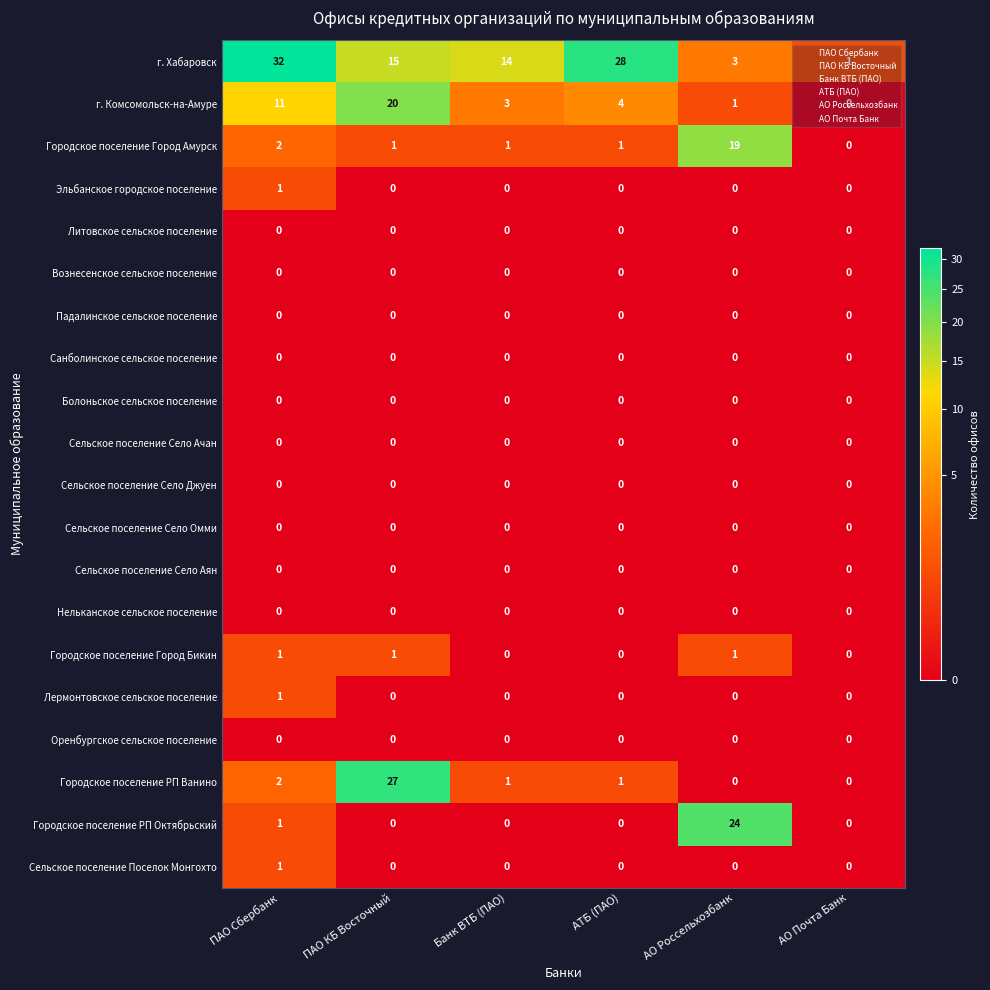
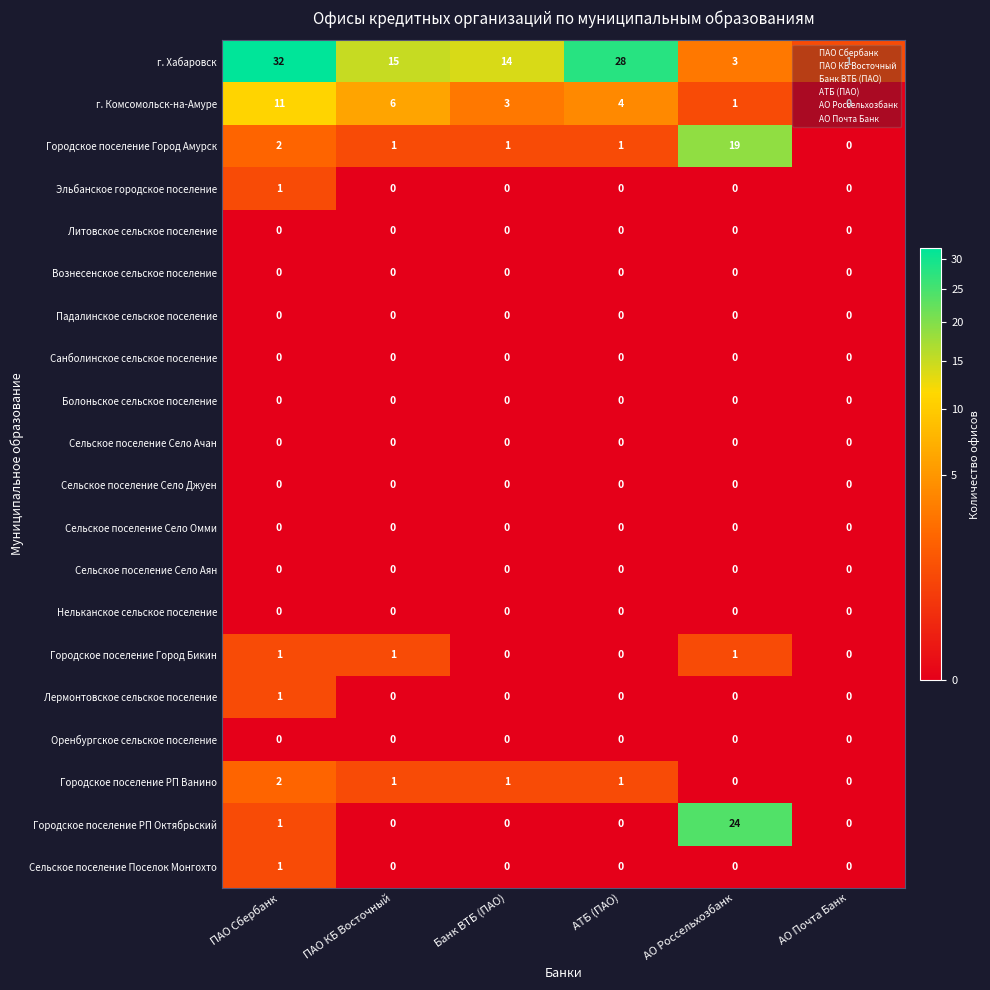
  {
    "г. Хабаровск": {
      "ПАО Сбербанк": 32,
      "ПАО КБ Восточный": 15,
      "Банк ВТБ (ПАО)": 14,
      "АТБ (ПАО)": 28,
      "АО Россельхозбанк": 3
    },
    "г. Комсомольск-на-Амуре": {
      "ПАО Сбербанк": 11,
-     "ПАО КБ Восточный": 20,
+     "ПАО КБ Восточный": 6,
      "Банк ВТБ (ПАО)": 3,
      "АТБ (ПАО)": 4,
      "АО Россельхозбанк": 1
    },
    "Городское поселение Город Амурск": {
      "ПАО Сбербанк": 2,
      "ПАО КБ Восточный": 1,
      "Банк ВТБ (ПАО)": 1,
      "АТБ (ПАО)": 1,
      "АО Россельхозбанк": 19,
      "АО Почта Банк": 0
    },
    "Эльбанское городское поселение": {
      "ПАО Сбербанк": 1,
      "ПАО КБ Восточный": 0,
      "Банк ВТБ (ПАО)": 0,
      "АТБ (ПАО)": 0,
      "АО Россельхозбанк": 0,
      "АО Почта Банк": 0
    },
    "Литовское сельское поселение": {
      "ПАО Сбербанк": 0,
      "ПАО КБ Восточный": 0,
      "Банк ВТБ (ПАО)": 0,
      "АТБ (ПАО)": 0,
      "АО Россельхозбанк": 0,
      "АО Почта Банк": 0
    },
    "Вознесенское сельское поселение": {
      "ПАО Сбербанк": 0,
      "ПАО КБ Восточный": 0,
      "Банк ВТБ (ПАО)": 0,
      "АТБ (ПАО)": 0,
      "АО Россельхозбанк": 0,
      "АО Почта Банк": 0
    },
    "Падалинское сельское поселение": {
      "ПАО Сбербанк": 0,
      "ПАО КБ Восточный": 0,
      "Банк ВТБ (ПАО)": 0,
      "АТБ (ПАО)": 0,
      "АО Россельхозбанк": 0,
      "АО Почта Банк": 0
    },
    "Санболинское сельское поселение": {
      "ПАО Сбербанк": 0,
      "ПАО КБ Восточный": 0,
      "Банк ВТБ (ПАО)": 0,
      "АТБ (ПАО)": 0,
      "АО Россельхозбанк": 0,
      "АО Почта Банк": 0
    },
    "Болоньское сельское поселение": {
      "ПАО Сбербанк": 0,
      "ПАО КБ Восточный": 0,
      "Банк ВТБ (ПАО)": 0,
      "АТБ (ПАО)": 0,
      "АО Россельхозбанк": 0,
      "АО Почта Банк": 0
    },
    "Сельское поселение Село Ачан": {
      "ПАО Сбербанк": 0,
      "ПАО КБ Восточный": 0,
      "Банк ВТБ (ПАО)": 0,
      "АТБ (ПАО)": 0,
      "АО Россельхозбанк": 0,
      "АО Почта Банк": 0
    },
    "Сельское поселение Село Джуен": {
      "ПАО Сбербанк": 0,
      "ПАО КБ Восточный": 0,
      "Банк ВТБ (ПАО)": 0,
      "АТБ (ПАО)": 0,
      "АО Россельхозбанк": 0,
      "АО Почта Банк": 0
    },
    "Сельское поселение Село Омми": {
      "ПАО Сбербанк": 0,
      "ПАО КБ Восточный": 0,
      "Банк ВТБ (ПАО)": 0,
      "АТБ (ПАО)": 0,
      "АО Россельхозбанк": 0,
      "АО Почта Банк": 0
    },
    "Сельское поселение Село Аян": {
      "ПАО Сбербанк": 0,
      "ПАО КБ Восточный": 0,
      "Банк ВТБ (ПАО)": 0,
      "АТБ (ПАО)": 0,
      "АО Россельхозбанк": 0,
      "АО Почта Банк": 0
    },
    "Нельканское сельское поселение": {
      "ПАО Сбербанк": 0,
      "ПАО КБ Восточный": 0,
      "Банк ВТБ (ПАО)": 0,
      "АТБ (ПАО)": 0,
      "АО Россельхозбанк": 0,
      "АО Почта Банк": 0
    },
    "Городское поселение Город Бикин": {
      "ПАО Сбербанк": 1,
      "ПАО КБ Восточный": 1,
      "Банк ВТБ (ПАО)": 0,
      "АТБ (ПАО)": 0,
      "АО Россельхозбанк": 1,
      "АО Почта Банк": 0
    },
    "Лермонтовское сельское поселение": {
      "ПАО Сбербанк": 1,
      "ПАО КБ Восточный": 0,
      "Банк ВТБ (ПАО)": 0,
      "АТБ (ПАО)": 0,
      "АО Россельхозбанк": 0,
      "АО Почта Банк": 0
    },
    "Оренбургское сельское поселение": {
      "ПАО Сбербанк": 0,
      "ПАО КБ Восточный": 0,
      "Банк ВТБ (ПАО)": 0,
      "АТБ (ПАО)": 0,
      "АО Россельхозбанк": 0,
      "АО Почта Банк": 0
    },
    "Городское поселение РП Ванино": {
      "ПАО Сбербанк": 2,
-     "ПАО КБ Восточный": 27,
+     "ПАО КБ Восточный": 1,
      "Банк ВТБ (ПАО)": 1,
      "АТБ (ПАО)": 1,
      "АО Россельхозбанк": 0,
      "АО Почта Банк": 0
    },
    "Городское поселение РП Октябрьский": {
      "ПАО Сбербанк": 1,
      "ПАО КБ Восточный": 0,
      "Банк ВТБ (ПАО)": 0,
      "АТБ (ПАО)": 0,
      "АО Россельхозбанк": 24,
      "АО Почта Банк": 0
    },
    "Сельское поселение Поселок Монгохто": {
      "ПАО Сбербанк": 1,
      "ПАО КБ Восточный": 0,
      "Банк ВТБ (ПАО)": 0,
      "АТБ (ПАО)": 0,
      "АО Россельхозбанк": 0,
      "АО Почта Банк": 0
    }
  }
